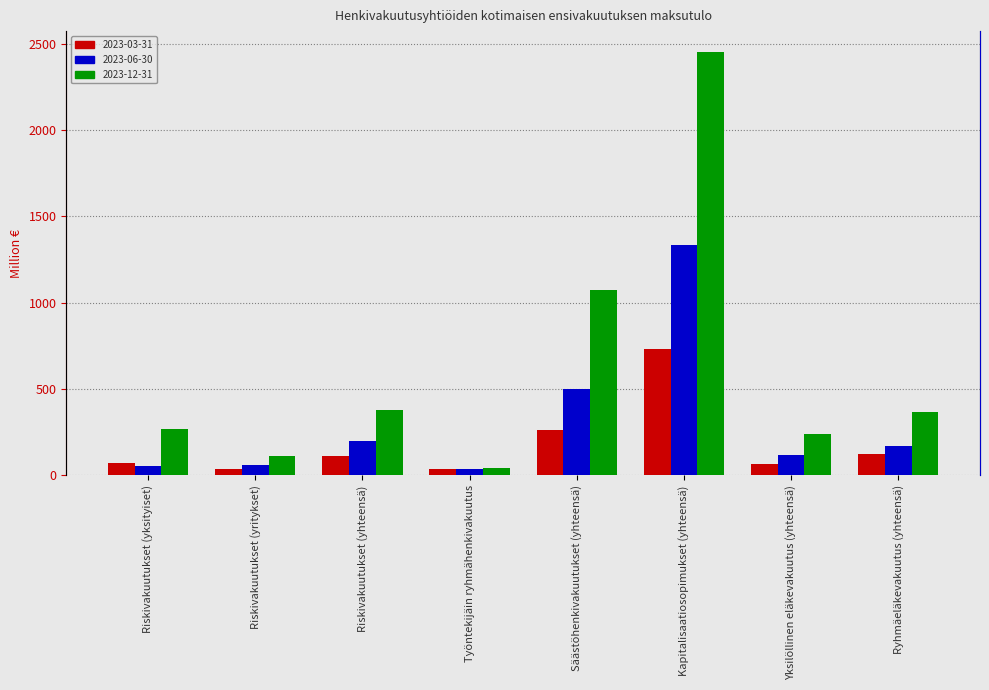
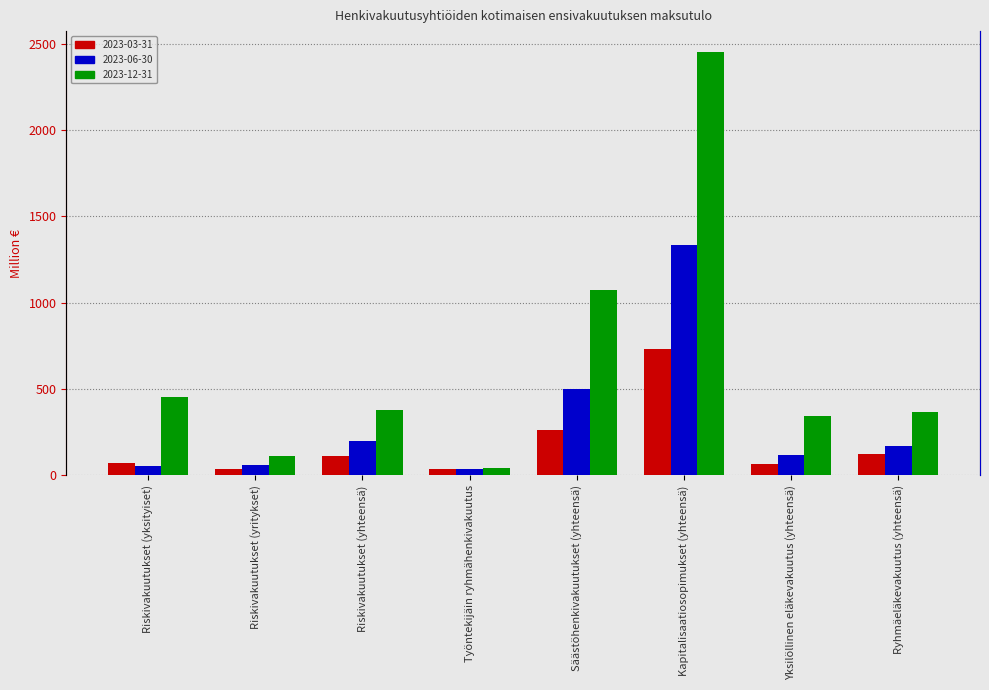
  {
    "2023-03-31": {
      "Riskivakuutukset (yksityiset)": 70,
      "Riskivakuutukset (yritykset)": 40,
      "Riskivakuutukset (yhteensä)": 110,
      "Työntekijäin ryhmähenkivakuutus": 30,
      "Säästöhenkivakuutukset (yhteensä)": 270,
      "Kapitalisaatiosopimukset (yhteensä)": 730,
      "Yksilöllinen eläkevakuutus (yhteensä)": 60,
      "Ryhmäeläkevakuutus (yhteensä)": 130
    },
    "2023-06-30": {
      "Riskivakuutukset (yksityiset)": 50,
      "Riskivakuutukset (yritykset)": 60,
      "Riskivakuutukset (yhteensä)": 200,
      "Työntekijäin ryhmähenkivakuutus": 40,
      "Säästöhenkivakuutukset (yhteensä)": 500,
      "Kapitalisaatiosopimukset (yhteensä)": 1330,
      "Yksilöllinen eläkevakuutus (yhteensä)": 120,
      "Ryhmäeläkevakuutus (yhteensä)": 170
    },
    "2023-12-31": {
-     "Riskivakuutukset (yksityiset)": 270,
+     "Riskivakuutukset (yksityiset)": 450,
      "Riskivakuutukset (yritykset)": 110,
      "Riskivakuutukset (yhteensä)": 380,
      "Työntekijäin ryhmähenkivakuutus": 40,
      "Säästöhenkivakuutukset (yhteensä)": 1070,
      "Kapitalisaatiosopimukset (yhteensä)": 2450,
-     "Yksilöllinen eläkevakuutus (yhteensä)": 240,
+     "Yksilöllinen eläkevakuutus (yhteensä)": 350,
      "Ryhmäeläkevakuutus (yhteensä)": 370
    }
  }
